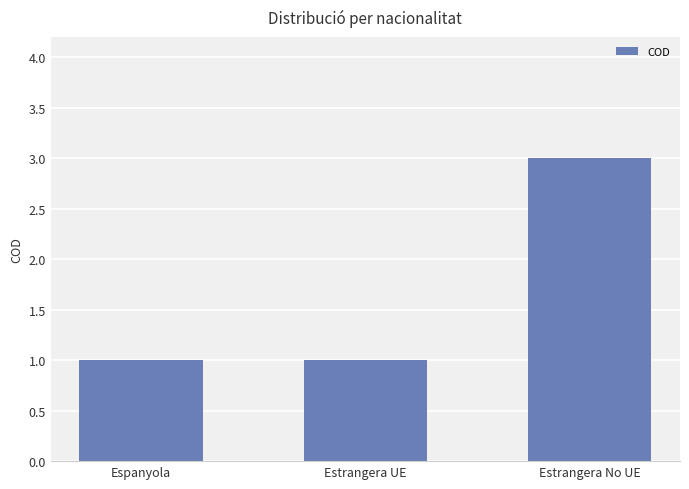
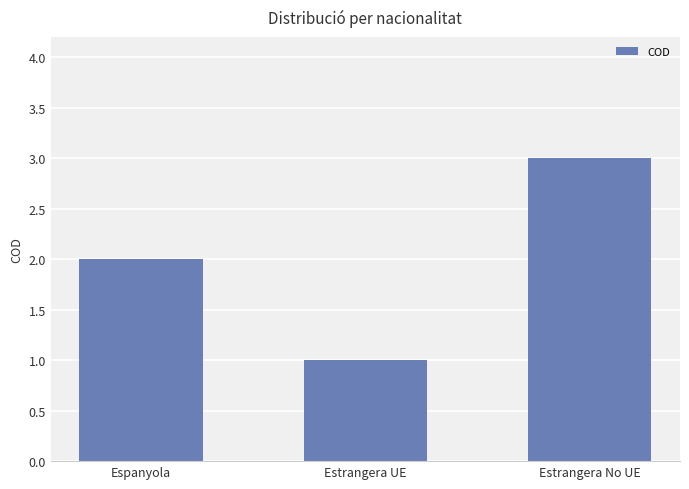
  {
-   "Espanyola": 1,
+   "Espanyola": 2,
    "Estrangera UE": 1,
    "Estrangera No UE": 3
  }
